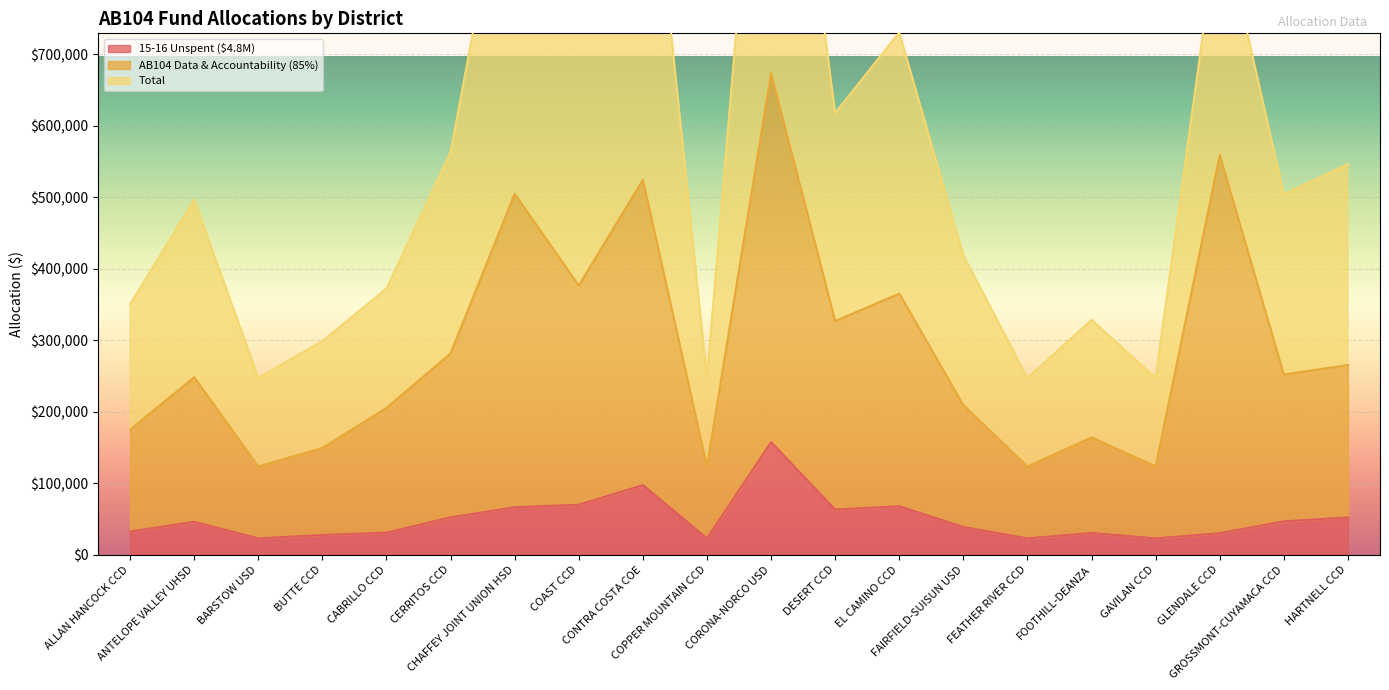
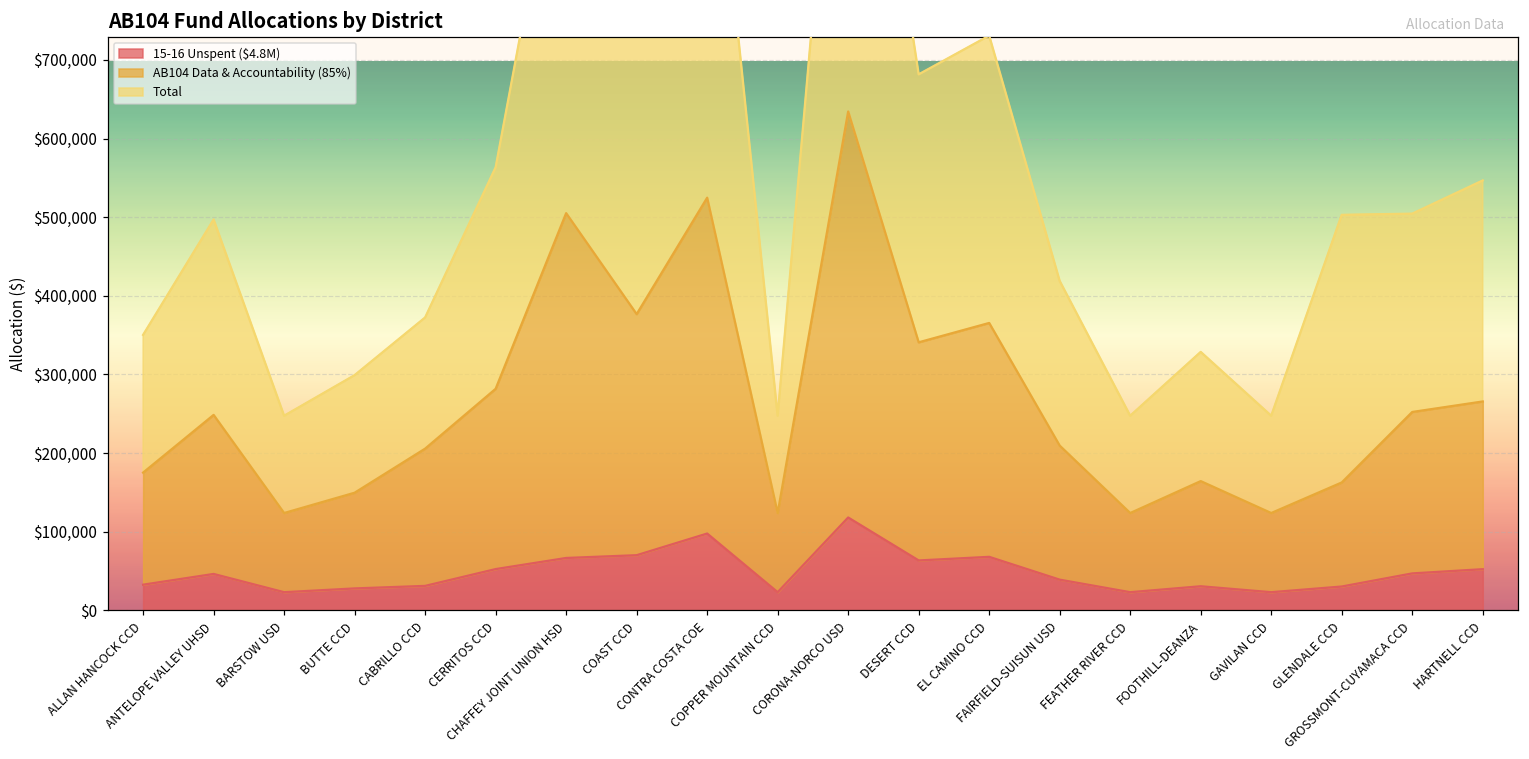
  {
    "15-16 Unspent ($4.8M)": {
      "ALLAN HANCOCK CCD": "$30,000",
      "ANTELOPE VALLEY UHSD": "$50,000",
      "BARSTOW USD": "$20,000",
      "BUTTE CCD": "$30,000",
      "CABRILLO CCD": "$30,000",
      "CERRITOS CCD": "$50,000",
      "CHAFFEY JOINT UNION HSD": "$70,000",
      "COAST CCD": "$70,000",
      "CONTRA COSTA COE": "$100,000",
      "COPPER MOUNTAIN CCD": "$20,000",
-     "CORONA-NORCO USD": "$160,000",
+     "CORONA-NORCO USD": "$120,000",
      "DESERT CCD": "$60,000",
      "EL CAMINO CCD": "$70,000",
      "FAIRFIELD-SUISUN USD": "$40,000",
      "FEATHER RIVER CCD": "$20,000",
      "FOOTHILL-DEANZA": "$30,000",
      "GAVILAN CCD": "$20,000",
      "GLENDALE CCD": "$30,000",
      "GROSSMONT-CUYAMACA CCD": "$50,000",
      "HARTNELL CCD": "$50,000"
    },
    "AB104 Data & Accountability (85%)": {
      "ALLAN HANCOCK CCD": "$140,000",
      "ANTELOPE VALLEY UHSD": "$200,000",
      "BARSTOW USD": "$100,000",
      "BUTTE CCD": "$120,000",
      "CABRILLO CCD": "$170,000",
      "CERRITOS CCD": "$230,000",
      "CHAFFEY JOINT UNION HSD": "$440,000",
      "COAST CCD": "$310,000",
      "CONTRA COSTA COE": "$430,000",
      "COPPER MOUNTAIN CCD": "$100,000",
      "CORONA-NORCO USD": "$520,000",
-     "DESERT CCD": "$260,000",
+     "DESERT CCD": "$280,000",
      "EL CAMINO CCD": "$300,000",
      "FAIRFIELD-SUISUN USD": "$170,000",
      "FEATHER RIVER CCD": "$100,000",
      "FOOTHILL-DEANZA": "$130,000",
      "GAVILAN CCD": "$100,000",
-     "GLENDALE CCD": "$530,000",
+     "GLENDALE CCD": "$130,000",
      "GROSSMONT-CUYAMACA CCD": "$210,000",
      "HARTNELL CCD": "$210,000"
    },
    "Total": {
      "ALLAN HANCOCK CCD": "$180,000",
      "ANTELOPE VALLEY UHSD": "$250,000",
      "BARSTOW USD": "$120,000",
      "BUTTE CCD": "$150,000",
      "CABRILLO CCD": "$170,000",
      "CERRITOS CCD": "$280,000",
      "COPPER MOUNTAIN CCD": "$120,000",
-     "DESERT CCD": "$290,000",
+     "DESERT CCD": "$340,000",
      "EL CAMINO CCD": "$370,000",
      "FAIRFIELD-SUISUN USD": "$210,000",
      "FEATHER RIVER CCD": "$120,000",
      "FOOTHILL-DEANZA": "$160,000",
      "GAVILAN CCD": "$120,000",
      "GROSSMONT-CUYAMACA CCD": "$250,000",
      "HARTNELL CCD": "$280,000"
    }
  }
